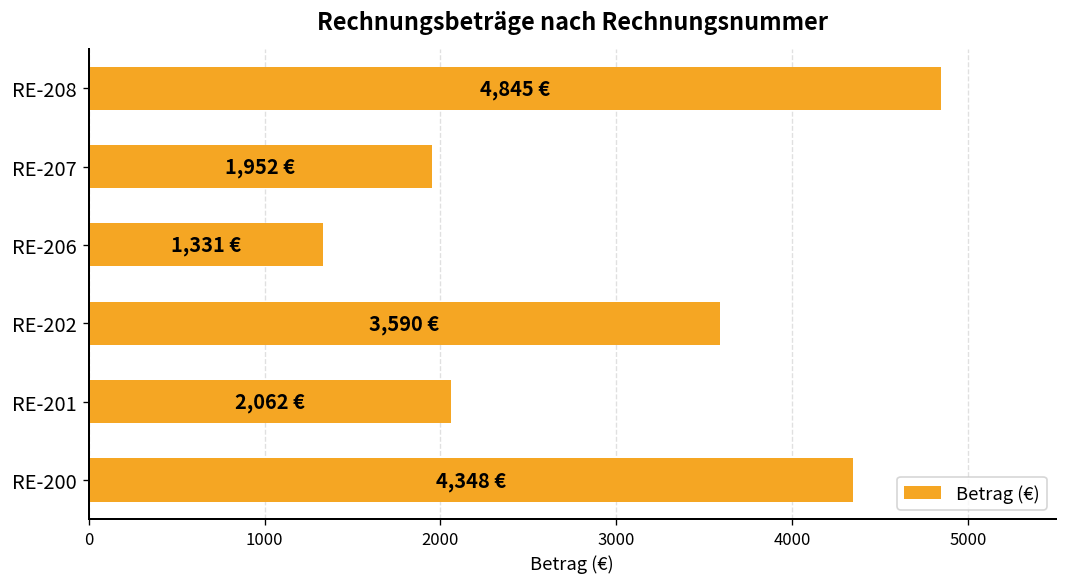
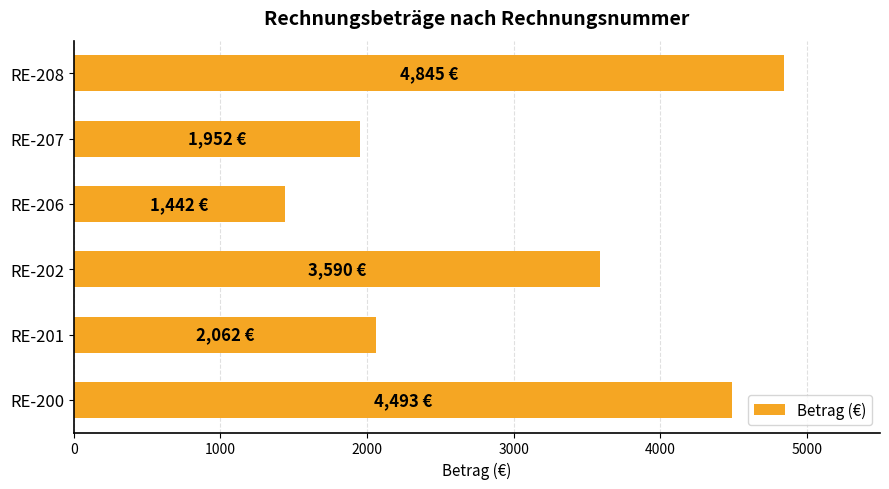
  {
    "RE-208": "4,845",
    "RE-207": "1,952",
-   "RE-206": "1,331",
+   "RE-206": "1,442",
    "RE-202": "3,590",
    "RE-201": "2,062",
-   "RE-200": "4,348"
+   "RE-200": "4,493"
  }
